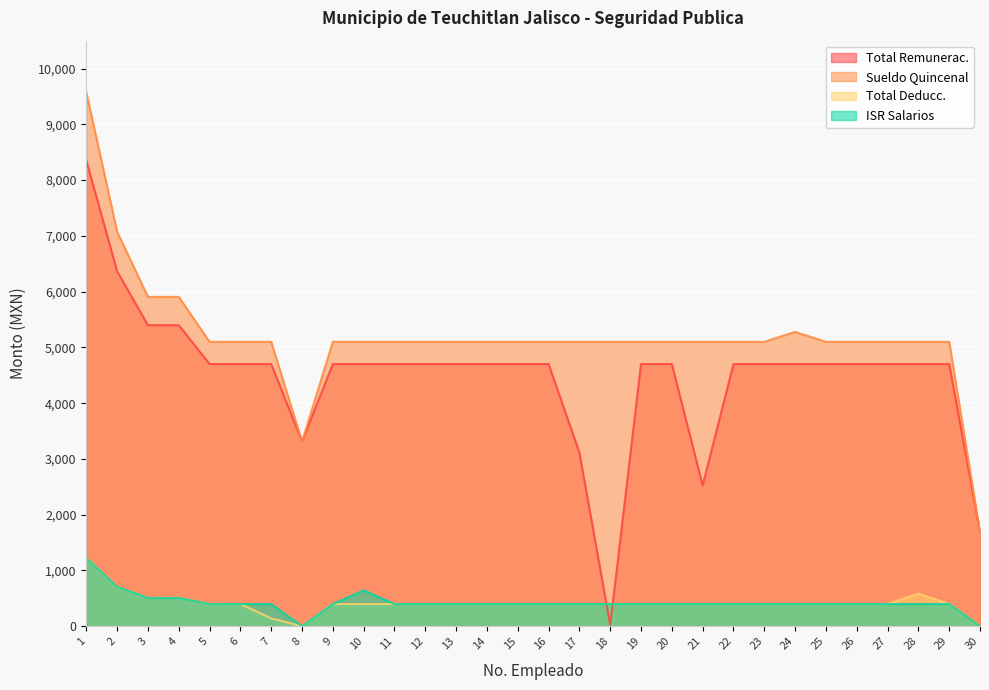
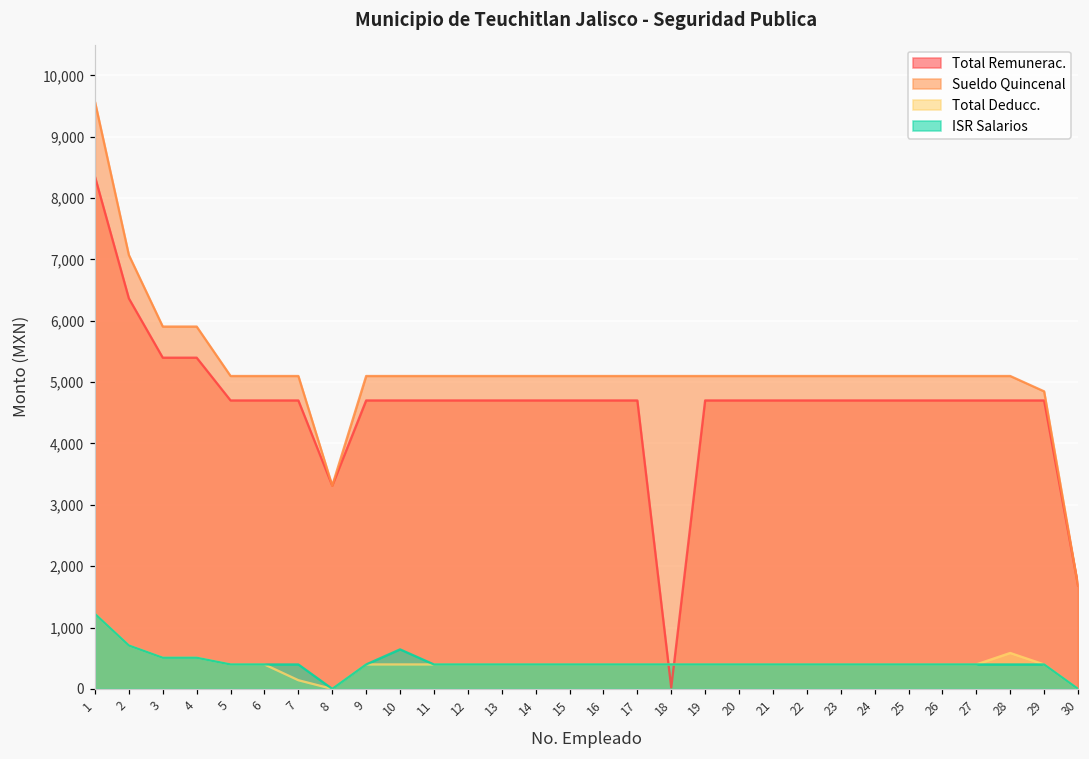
  {
    "Total Remunerac.": {
      "1": "8,300",
      "2": "6,400",
      "3": "5,400",
      "4": "5,400",
      "5": "4,700",
      "6": "4,700",
      "7": "4,700",
      "9": "4,700",
      "10": "4,700",
      "11": "4,700",
      "12": "4,700",
      "13": "4,700",
      "14": "4,700",
      "15": "4,700",
      "16": "4,700",
-     "17": "3,100",
+     "17": "4,700",
      "18": "0",
      "19": "4,700",
      "20": "4,700",
-     "21": "2,500",
+     "21": "4,700",
      "22": "4,700",
      "23": "4,700",
      "24": "4,700",
      "25": "4,700",
      "26": "4,700",
      "27": "4,700",
      "28": "4,700",
      "29": "4,700"
    },
    "Sueldo Quincenal": {
      "1": "9,600",
      "2": "7,100",
      "3": "5,900",
      "4": "5,900",
      "5": "5,100",
      "6": "5,100",
      "7": "5,100",
      "9": "5,100",
      "10": "5,100",
      "11": "5,100",
      "12": "5,100",
      "13": "5,100",
      "14": "5,100",
      "15": "5,100",
      "16": "5,100",
      "17": "5,100",
      "18": "5,100",
      "19": "5,100",
      "20": "5,100",
      "21": "5,100",
      "22": "5,100",
      "23": "5,100",
-     "24": "5,300",
+     "24": "5,100",
      "25": "5,100",
      "26": "5,100",
      "27": "5,100",
      "28": "5,100",
-     "29": "5,100"
+     "29": "4,900"
    },
    "Total Deducc.": {
      "7": "100",
      "10": "400",
      "28": "600"
    },
    "ISR Salarios": {
      "7": "400",
      "10": "600",
      "28": "400"
    }
  }
